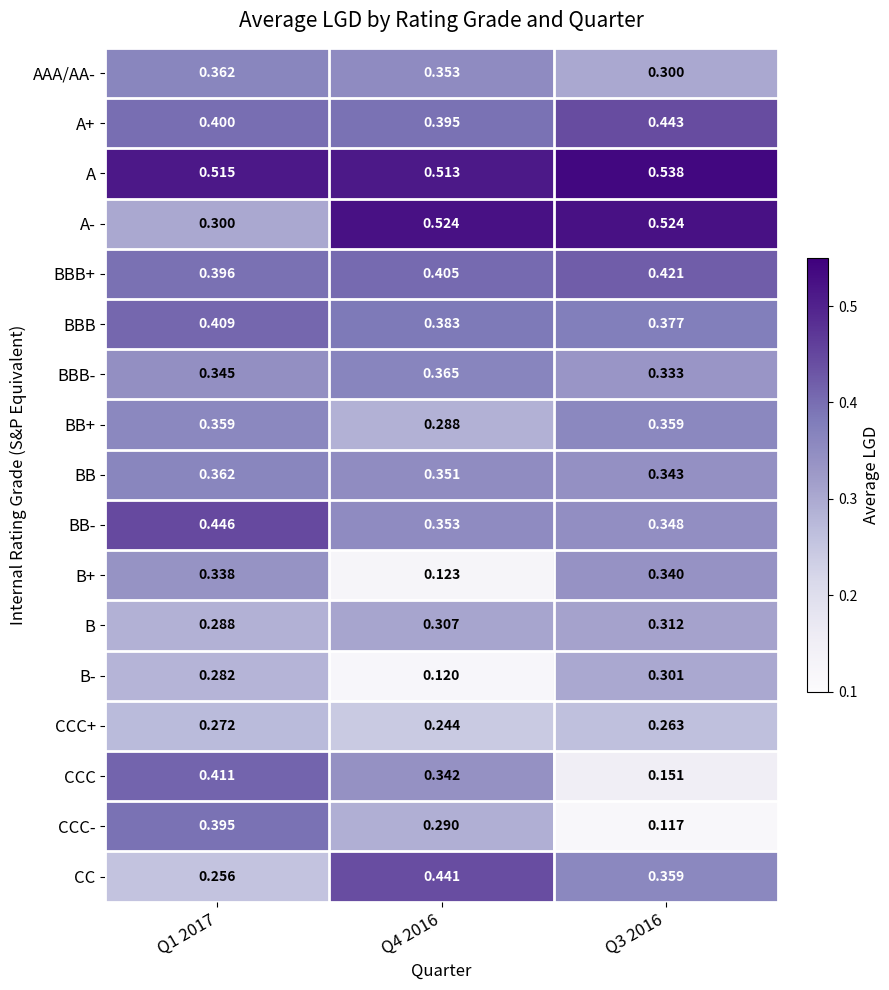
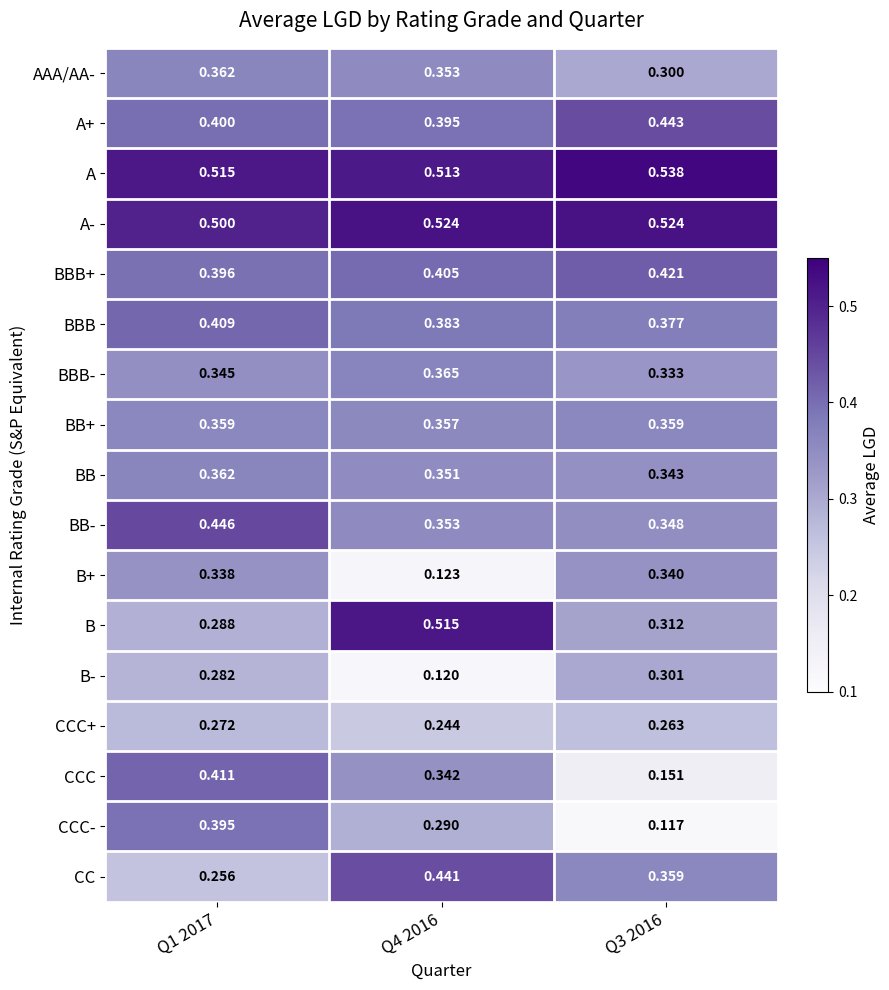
  {
    "AAA/AA-": {
      "Q1 2017": 0.362,
      "Q4 2016": 0.353,
      "Q3 2016": 0.300
    },
    "A+": {
      "Q1 2017": 0.400,
      "Q4 2016": 0.395,
      "Q3 2016": 0.443
    },
    "A": {
      "Q1 2017": 0.515,
      "Q4 2016": 0.513,
      "Q3 2016": 0.538
    },
    "A-": {
-     "Q1 2017": 0.300,
+     "Q1 2017": 0.500,
      "Q4 2016": 0.524,
      "Q3 2016": 0.524
    },
    "BBB+": {
      "Q1 2017": 0.396,
      "Q4 2016": 0.405,
      "Q3 2016": 0.421
    },
    "BBB": {
      "Q1 2017": 0.409,
      "Q4 2016": 0.383,
      "Q3 2016": 0.377
    },
    "BBB-": {
      "Q1 2017": 0.345,
      "Q4 2016": 0.365,
      "Q3 2016": 0.333
    },
    "BB+": {
      "Q1 2017": 0.359,
-     "Q4 2016": 0.288,
+     "Q4 2016": 0.357,
      "Q3 2016": 0.359
    },
    "BB": {
      "Q1 2017": 0.362,
      "Q4 2016": 0.351,
      "Q3 2016": 0.343
    },
    "BB-": {
      "Q1 2017": 0.446,
      "Q4 2016": 0.353,
      "Q3 2016": 0.348
    },
    "B+": {
      "Q1 2017": 0.338,
      "Q4 2016": 0.123,
      "Q3 2016": 0.340
    },
    "B": {
      "Q1 2017": 0.288,
-     "Q4 2016": 0.307,
+     "Q4 2016": 0.515,
      "Q3 2016": 0.312
    },
    "B-": {
      "Q1 2017": 0.282,
      "Q4 2016": 0.120,
      "Q3 2016": 0.301
    },
    "CCC+": {
      "Q1 2017": 0.272,
      "Q4 2016": 0.244,
      "Q3 2016": 0.263
    },
    "CCC": {
      "Q1 2017": 0.411,
      "Q4 2016": 0.342,
      "Q3 2016": 0.151
    },
    "CCC-": {
      "Q1 2017": 0.395,
      "Q4 2016": 0.290,
      "Q3 2016": 0.117
    },
    "CC": {
      "Q1 2017": 0.256,
      "Q4 2016": 0.441,
      "Q3 2016": 0.359
    }
  }
